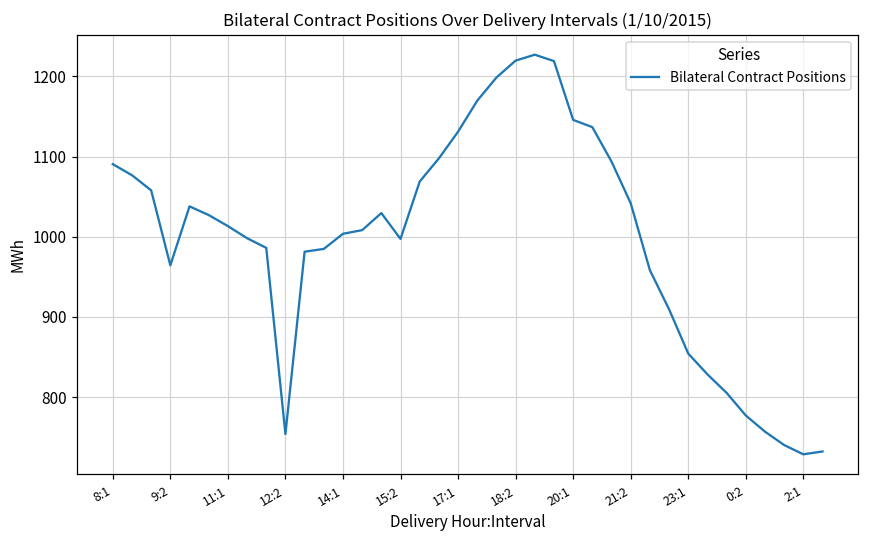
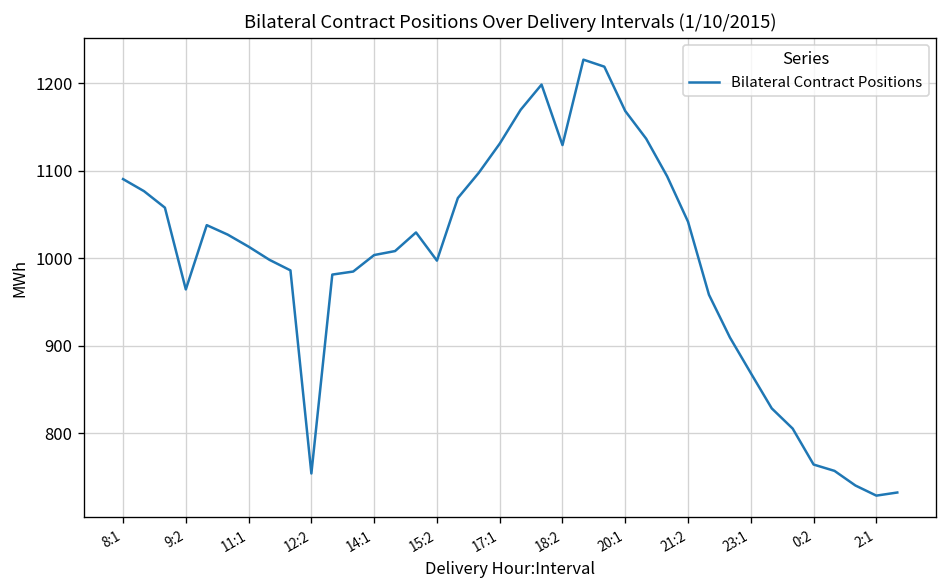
  {
    "8:1": 1090,
    "9:2": 960,
    "11:1": 1010,
    "12:2": 750,
    "14:1": 1000,
    "15:2": 1000,
    "17:1": 1130,
-   "18:2": 1220,
-   "20:1": 1150,
+   "18:2": 1130,
+   "20:1": 1170,
    "21:2": 1040,
-   "23:1": 850,
-   "0:2": 780,
+   "23:1": 870,
+   "0:2": 760,
    "2:1": 730
  }
